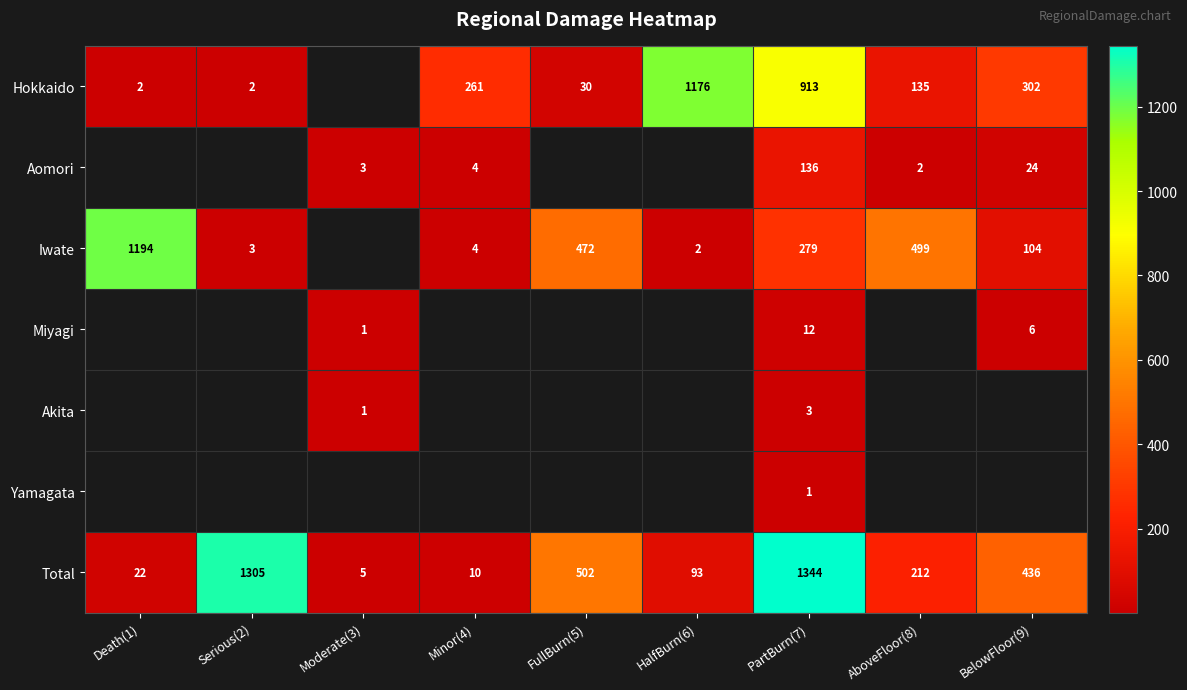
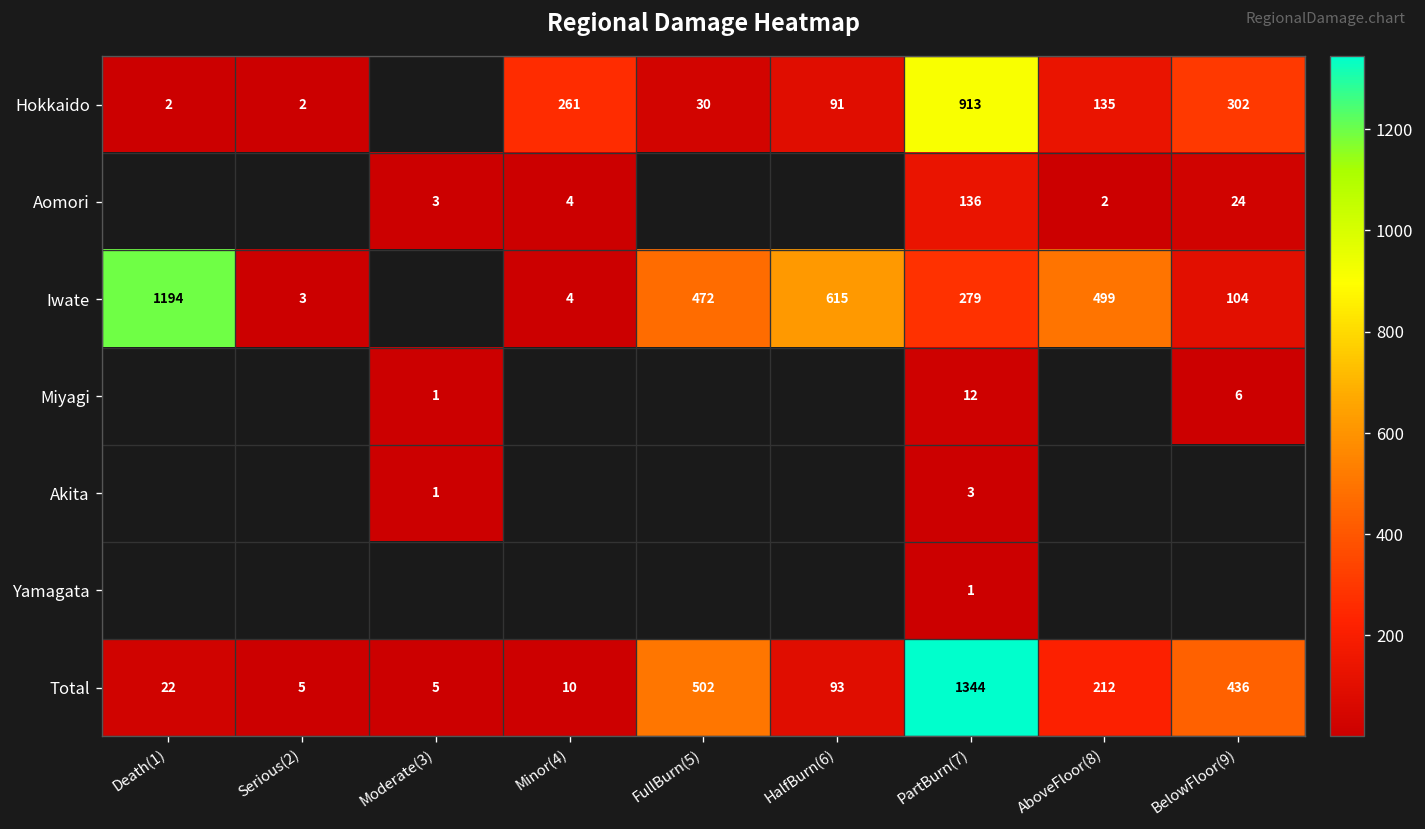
  {
    "Hokkaido": {
      "Death(1)": 2,
      "Serious(2)": 2,
      "Minor(4)": 261,
      "FullBurn(5)": 30,
-     "HalfBurn(6)": 1176,
+     "HalfBurn(6)": 91,
      "PartBurn(7)": 913,
      "AboveFloor(8)": 135,
      "BelowFloor(9)": 302
    },
    "Aomori": {
      "Moderate(3)": 3,
      "Minor(4)": 4,
      "PartBurn(7)": 136,
      "AboveFloor(8)": 2,
      "BelowFloor(9)": 24
    },
    "Iwate": {
      "Death(1)": 1194,
      "Serious(2)": 3,
      "Minor(4)": 4,
      "FullBurn(5)": 472,
-     "HalfBurn(6)": 2,
+     "HalfBurn(6)": 615,
      "PartBurn(7)": 279,
      "AboveFloor(8)": 499,
      "BelowFloor(9)": 104
    },
    "Miyagi": {
      "Moderate(3)": 1,
      "PartBurn(7)": 12,
      "BelowFloor(9)": 6
    },
    "Akita": {
      "Moderate(3)": 1,
      "PartBurn(7)": 3
    },
    "Yamagata": {
      "PartBurn(7)": 1
    },
    "Total": {
      "Death(1)": 22,
-     "Serious(2)": 1305,
+     "Serious(2)": 5,
      "Moderate(3)": 5,
      "Minor(4)": 10,
      "FullBurn(5)": 502,
      "HalfBurn(6)": 93,
      "PartBurn(7)": 1344,
      "AboveFloor(8)": 212,
      "BelowFloor(9)": 436
    }
  }
